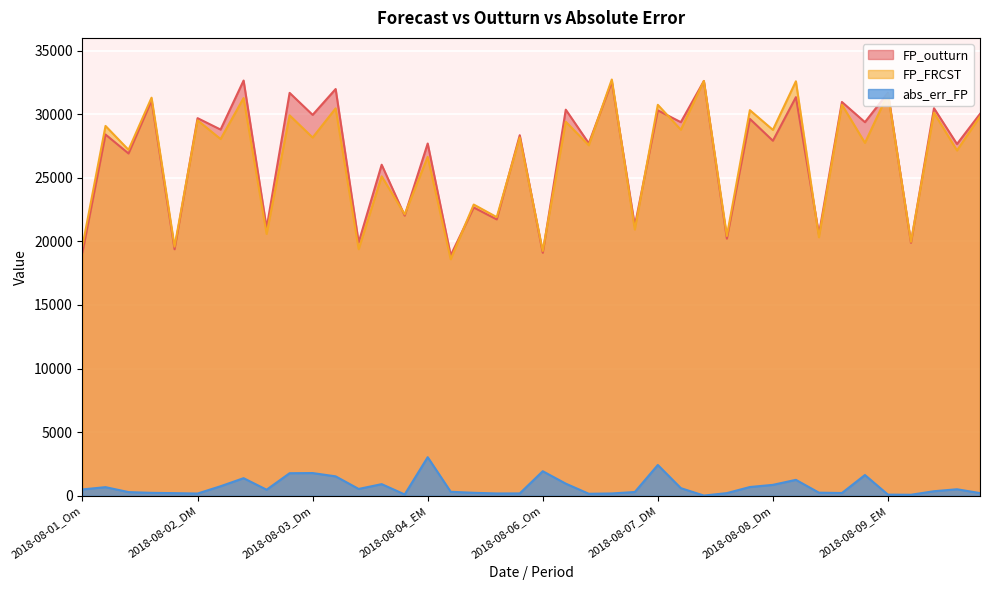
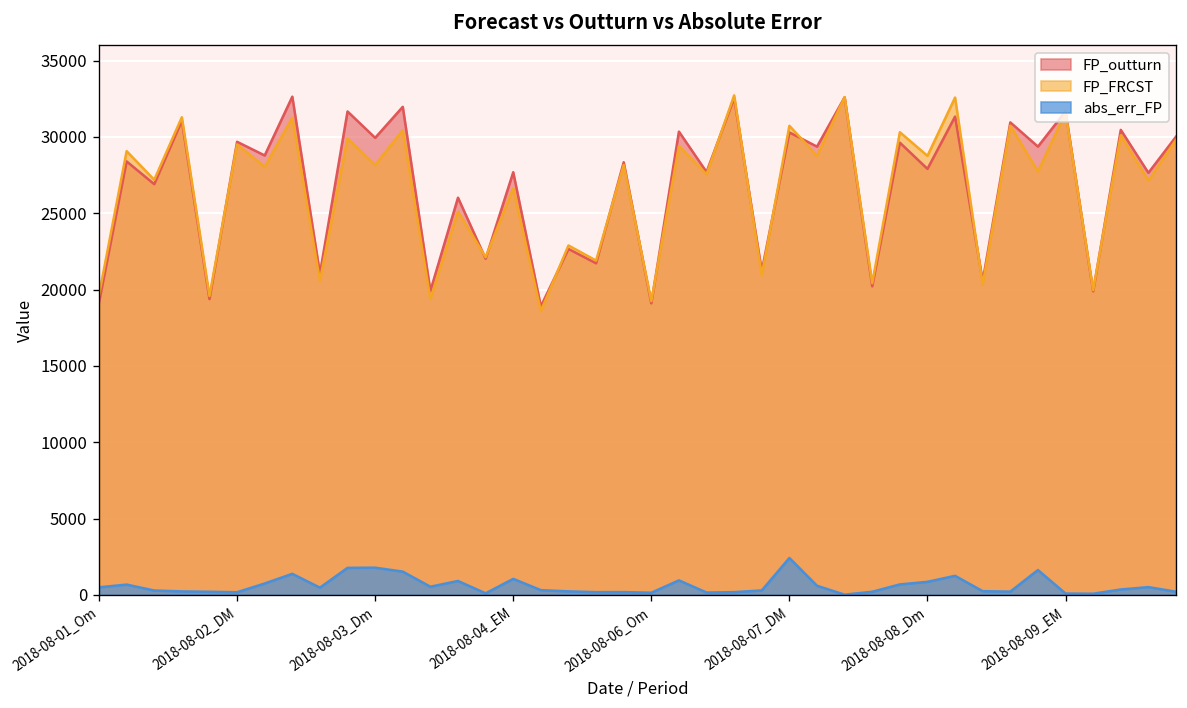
  {
    "FP_outturn": {
      "2018-08-01_Om": 19100,
      "2018-08-03_Dm": 29900,
      "2018-08-04_EM": 27700,
      "2018-08-07_DM": 30300,
      "2018-08-08_Dm": 27900
    },
    "FP_FRCST": {
      "2018-08-01_Om": 19600,
      "2018-08-03_Dm": 28200,
      "2018-08-04_EM": 26600,
      "2018-08-07_DM": 30700,
      "2018-08-08_Dm": 28800
    },
    "abs_err_FP": {
      "2018-08-01_Om": 500,
      "2018-08-02_DM": 200,
      "2018-08-03_Dm": 1800,
-     "2018-08-04_EM": 3000,
-     "2018-08-06_Om": 1900,
+     "2018-08-04_EM": 1000,
+     "2018-08-06_Om": 100,
      "2018-08-07_DM": 2400,
      "2018-08-08_Dm": 900,
      "2018-08-09_EM": 100
    }
  }
